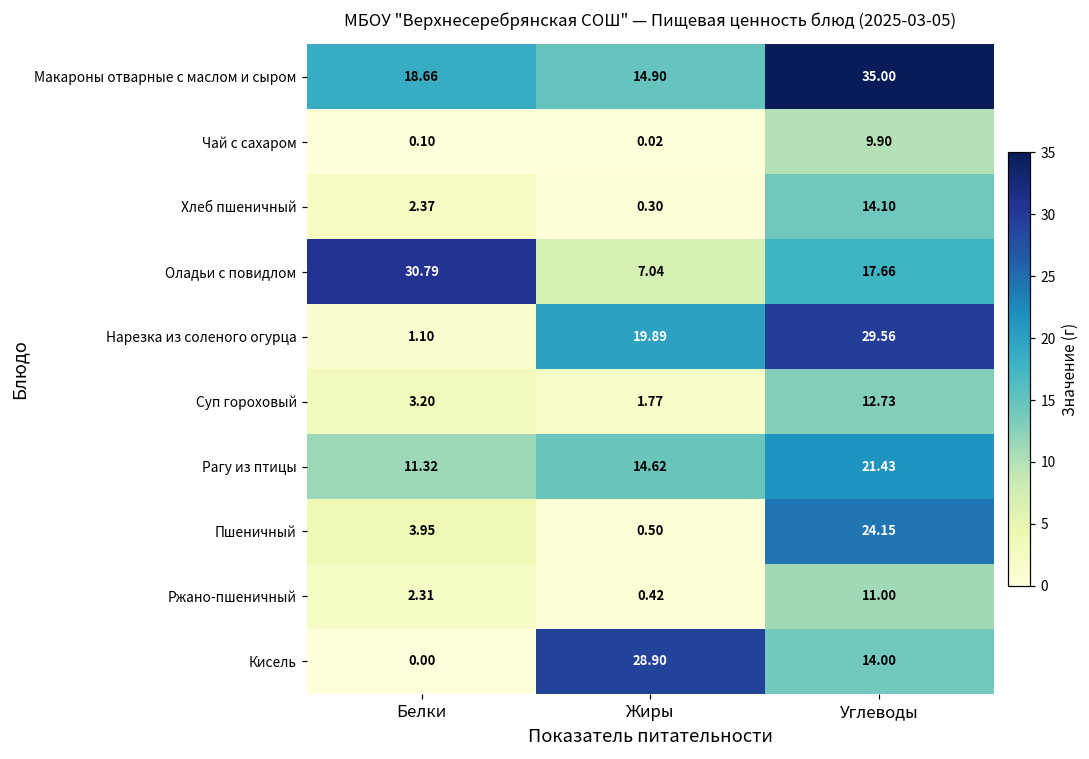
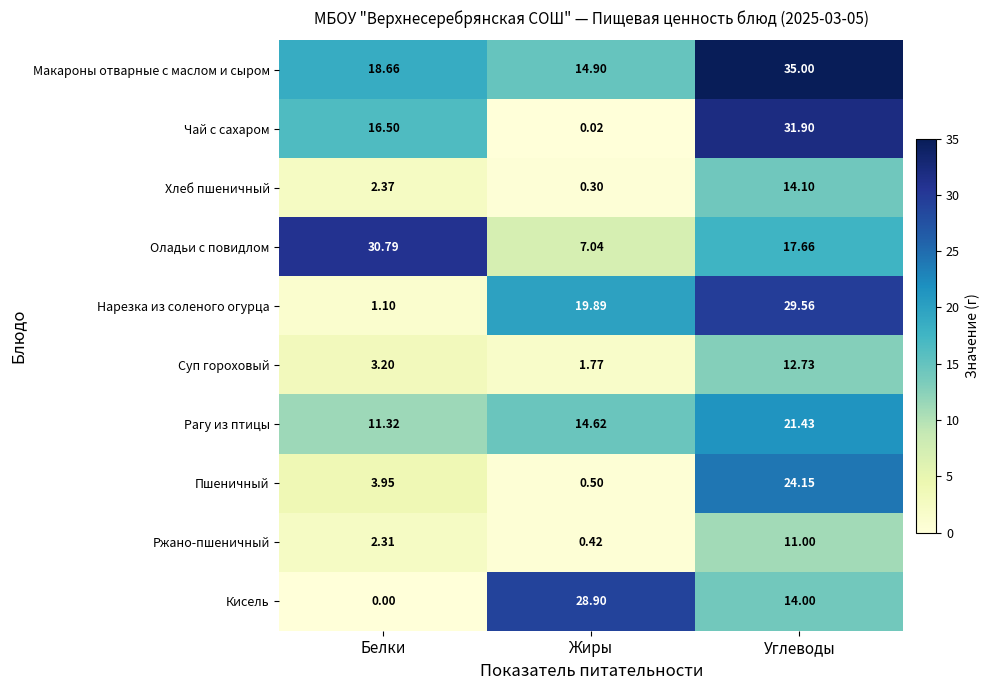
  {
    "Макароны отварные с маслом и сыром": {
      "Белки": 18.66,
      "Жиры": 14.90,
      "Углеводы": 35.00
    },
    "Чай с сахаром": {
-     "Белки": 0.10,
+     "Белки": 16.50,
      "Жиры": 0.02,
-     "Углеводы": 9.90
+     "Углеводы": 31.90
    },
    "Хлеб пшеничный": {
      "Белки": 2.37,
      "Жиры": 0.30,
      "Углеводы": 14.10
    },
    "Оладьи с повидлом": {
      "Белки": 30.79,
      "Жиры": 7.04,
      "Углеводы": 17.66
    },
    "Нарезка из соленого огурца": {
      "Белки": 1.10,
      "Жиры": 19.89,
      "Углеводы": 29.56
    },
    "Суп гороховый": {
      "Белки": 3.20,
      "Жиры": 1.77,
      "Углеводы": 12.73
    },
    "Рагу из птицы": {
      "Белки": 11.32,
      "Жиры": 14.62,
      "Углеводы": 21.43
    },
    "Пшеничный": {
      "Белки": 3.95,
      "Жиры": 0.50,
      "Углеводы": 24.15
    },
    "Ржано-пшеничный": {
      "Белки": 2.31,
      "Жиры": 0.42,
      "Углеводы": 11.00
    },
    "Кисель": {
      "Белки": 0.00,
      "Жиры": 28.90,
      "Углеводы": 14.00
    }
  }
